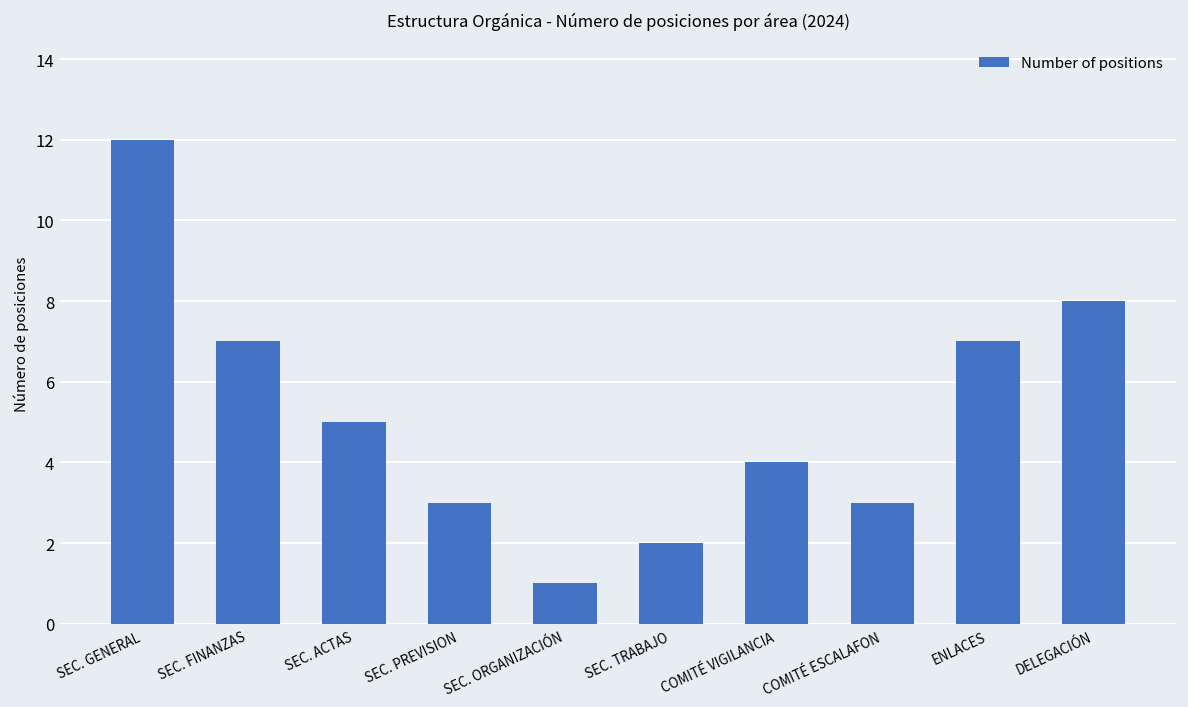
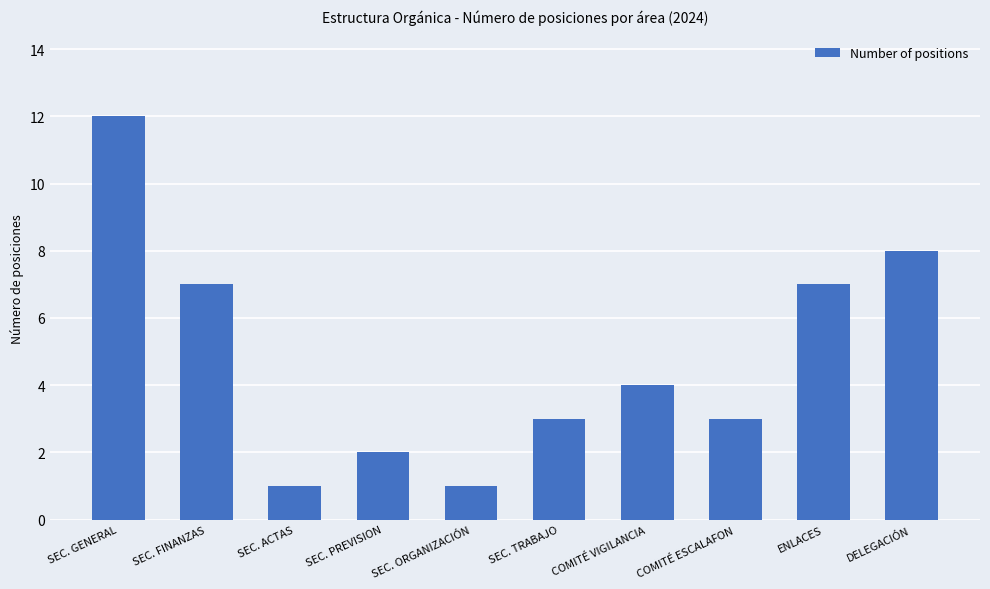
  {
    "SEC. GENERAL": 12,
    "SEC. FINANZAS": 7,
-   "SEC. ACTAS": 5,
-   "SEC. PREVISION": 3,
+   "SEC. ACTAS": 1,
+   "SEC. PREVISION": 2,
    "SEC. ORGANIZACIÓN": 1,
-   "SEC. TRABAJO": 2,
+   "SEC. TRABAJO": 3,
    "COMITÉ VIGILANCIA": 4,
    "COMITÉ ESCALAFON": 3,
    "ENLACES": 7,
    "DELEGACIÓN": 8
  }
